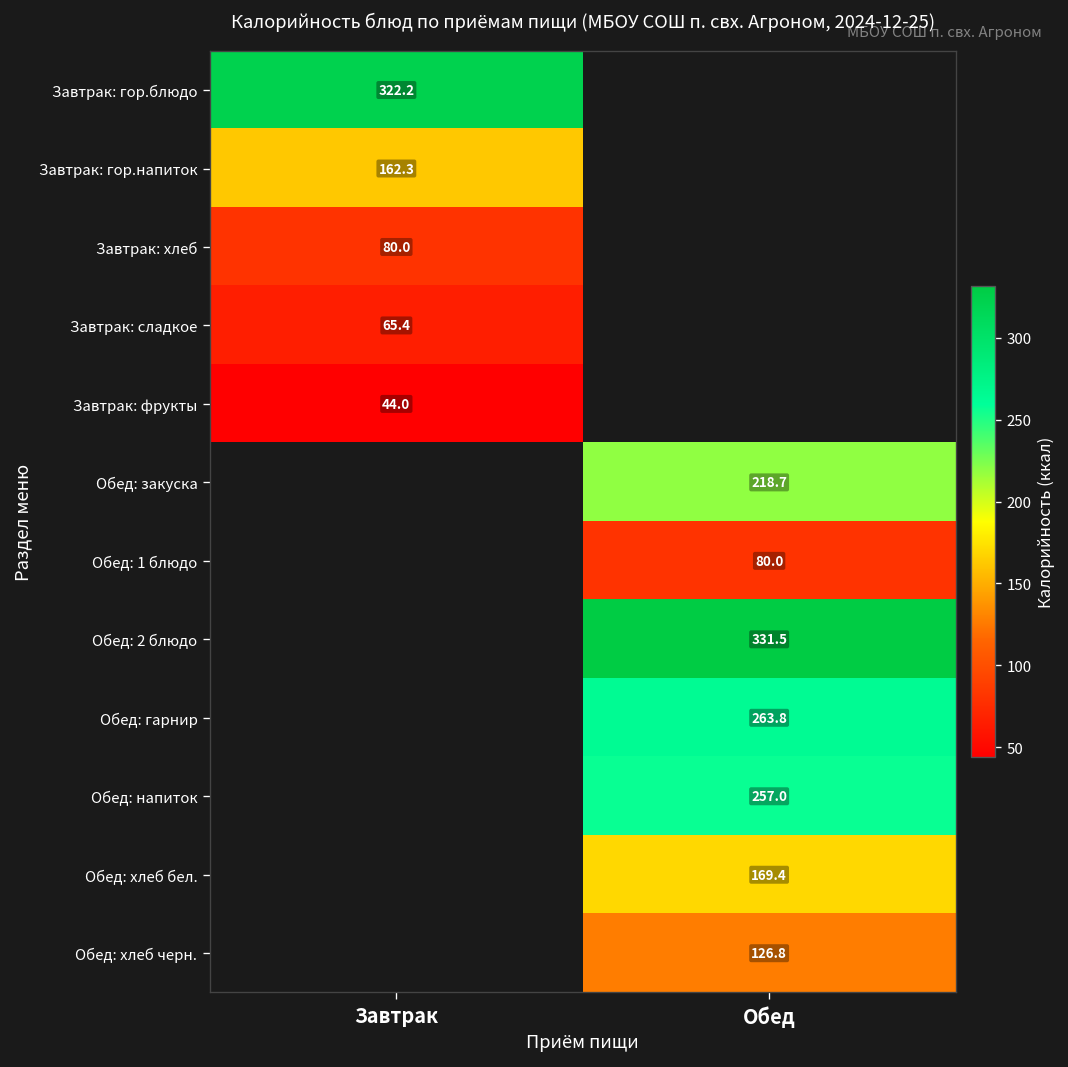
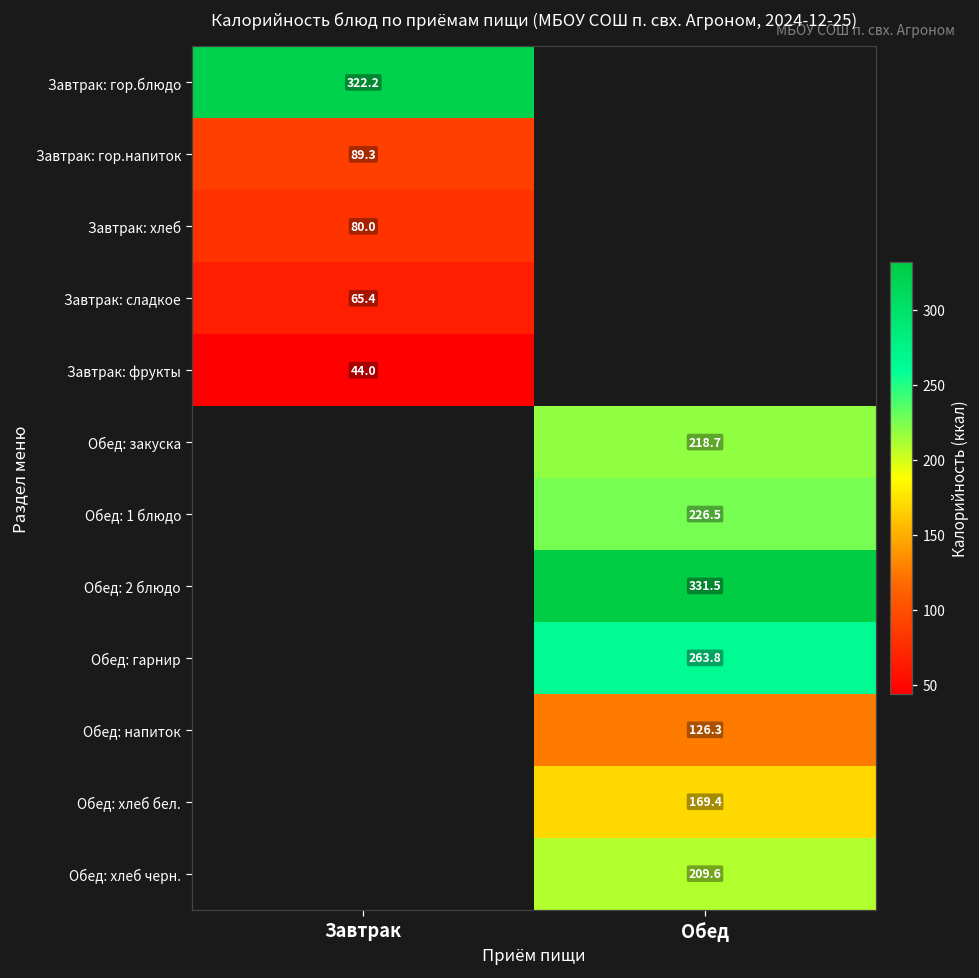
  {
    "Завтрак: гор.напиток": {
-     "Завтрак": 162.3
+     "Завтрак": 89.3
    },
    "Обед: 1 блюдо": {
-     "Обед": 80.0
+     "Обед": 226.5
    },
    "Обед: напиток": {
-     "Обед": 257.0
+     "Обед": 126.3
    },
    "Обед: хлеб черн.": {
-     "Обед": 126.8
+     "Обед": 209.6
    }
  }
